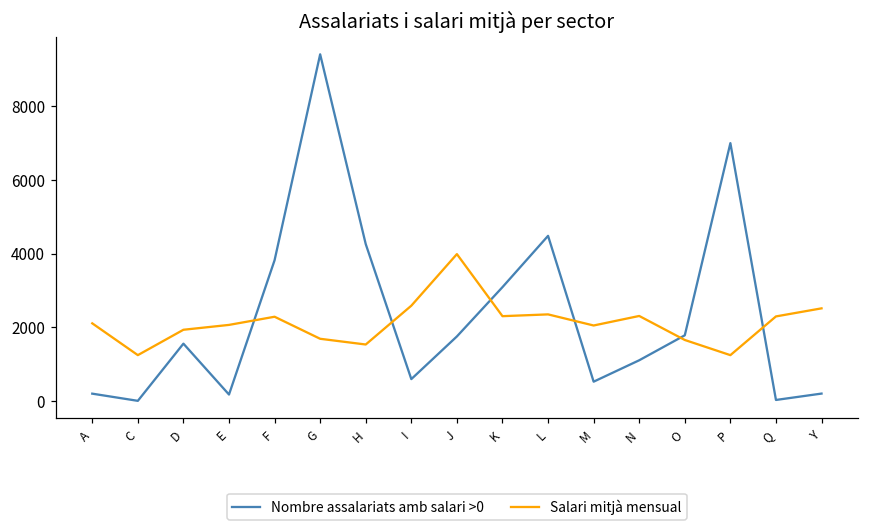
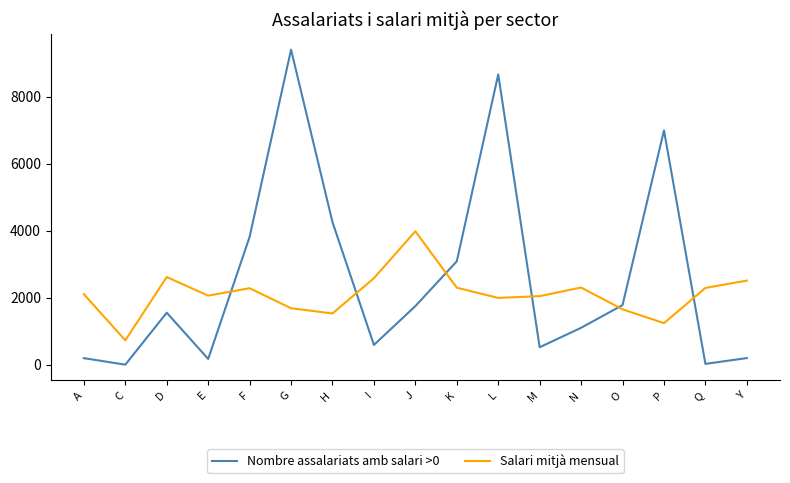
  {
    "Nombre assalariats amb salari >0": {
      "A": 200,
      "C": 0,
      "D": 1600,
      "E": 200,
      "F": 3800,
      "G": 9400,
      "H": 4300,
      "I": 600,
      "J": 1800,
      "K": 3100,
-     "L": 4500,
+     "L": 8700,
      "M": 500,
      "N": 1100,
      "O": 1800,
      "P": 7000,
      "Q": 0,
      "Y": 200
    },
    "Salari mitjà mensual": {
      "A": 2100,
-     "C": 1200,
-     "D": 1900,
+     "C": 700,
+     "D": 2600,
      "E": 2100,
      "F": 2300,
      "G": 1700,
      "H": 1500,
      "I": 2600,
      "J": 4000,
      "K": 2300,
-     "L": 2300,
+     "L": 2000,
      "M": 2000,
      "N": 2300,
      "O": 1700,
      "P": 1200,
      "Q": 2300,
      "Y": 2500
    }
  }
